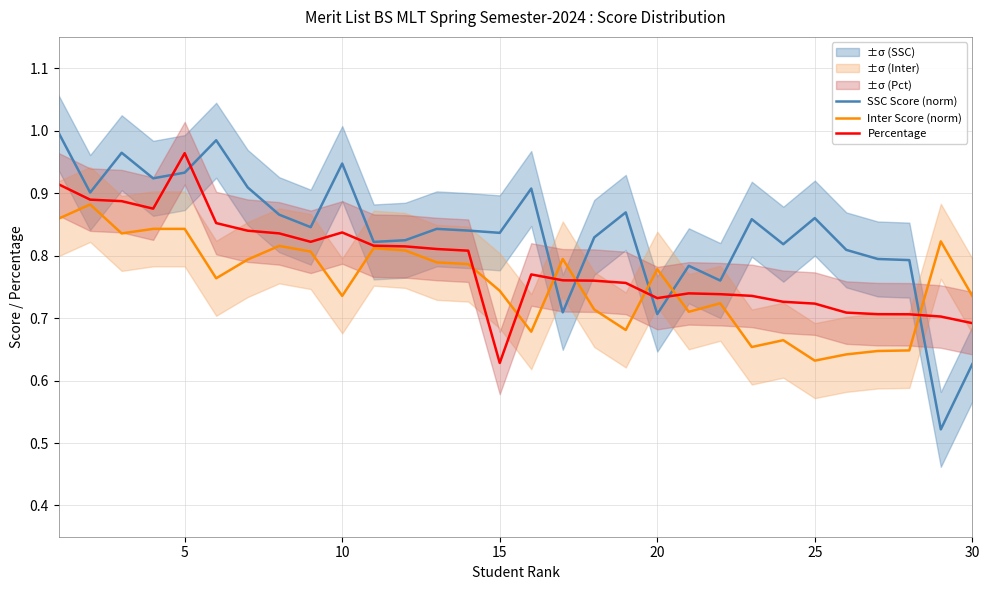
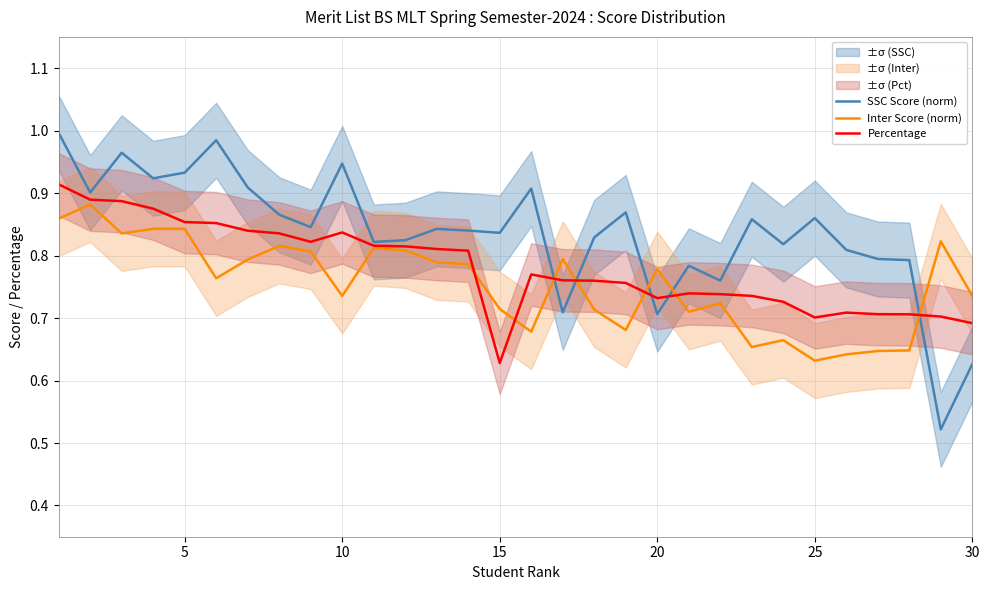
  {
    "Inter Score (norm)": {
      "5": 0.84,
      "10": 0.74,
-     "15": 0.74,
+     "15": 0.71,
      "25": 0.63,
      "30": 0.74
    },
    "Percentage": {
-     "5": 0.96,
+     "5": 0.85,
      "10": 0.84,
      "15": 0.63,
      "20": 0.73,
-     "25": 0.72,
+     "25": 0.70,
      "30": 0.69
    }
  }
